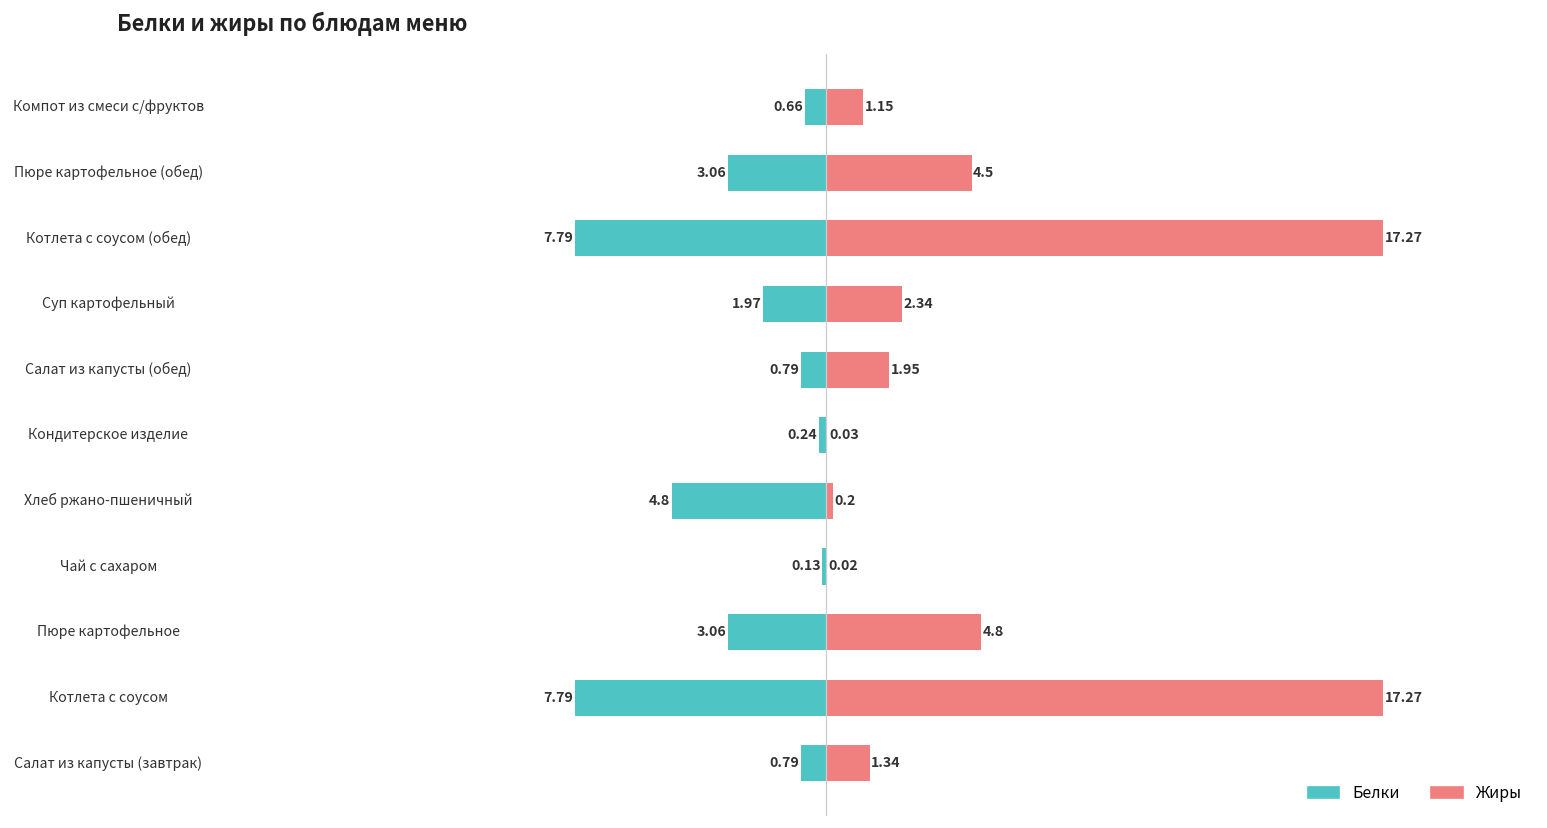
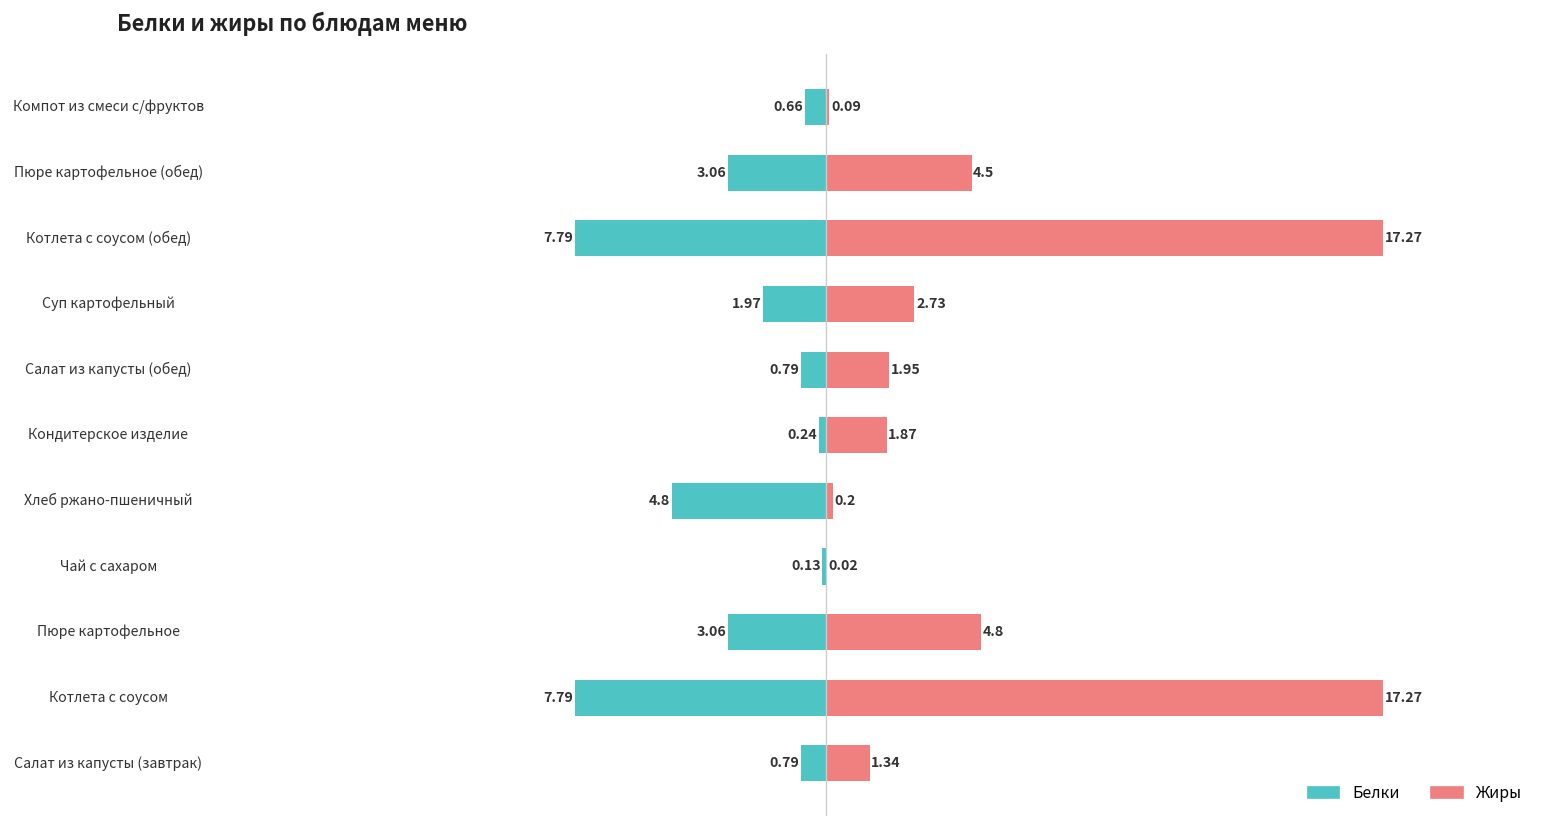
  {
    "Жиры": {
-     "Компот из смеси с/фруктов": 1.15,
+     "Компот из смеси с/фруктов": 0.09,
      "Пюре картофельное (обед)": 4.5,
      "Котлета с соусом (обед)": 17.27,
-     "Суп картофельный": 2.34,
+     "Суп картофельный": 2.73,
      "Салат из капусты (обед)": 1.95,
-     "Кондитерское изделие": 0.03,
+     "Кондитерское изделие": 1.87,
      "Хлеб ржано-пшеничный": 0.2,
      "Чай с сахаром": 0.02,
      "Пюре картофельное": 4.8,
      "Котлета с соусом": 17.27,
      "Салат из капусты (завтрак)": 1.34
    }
  }
